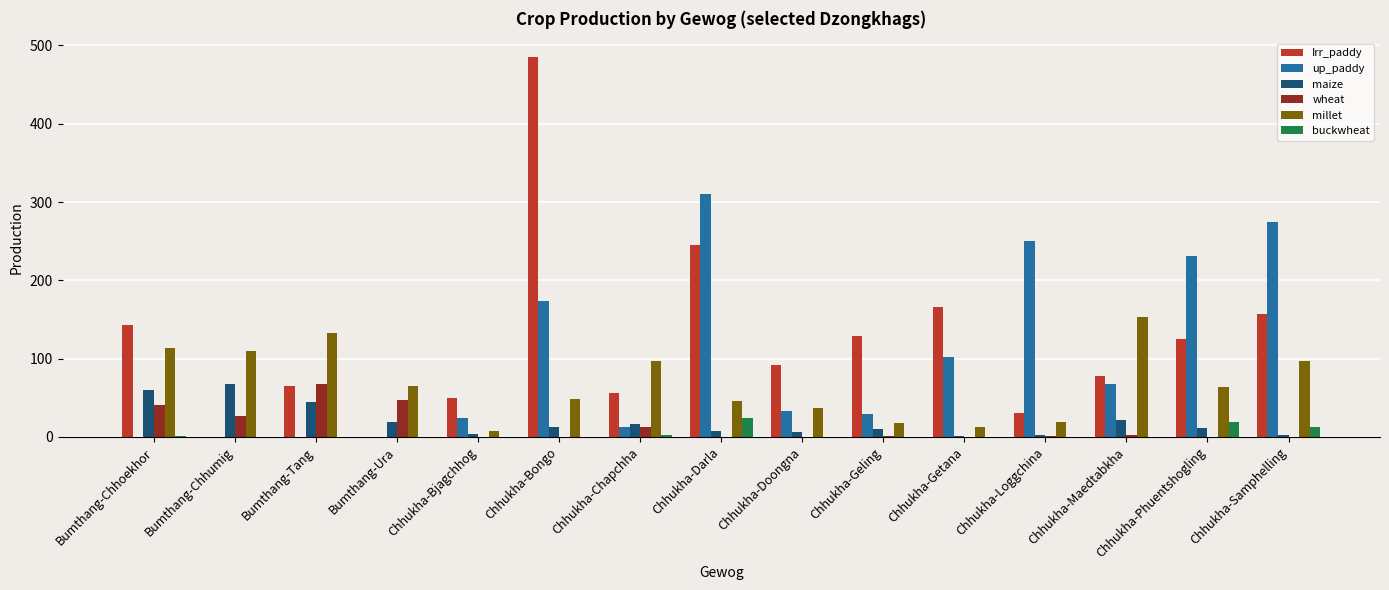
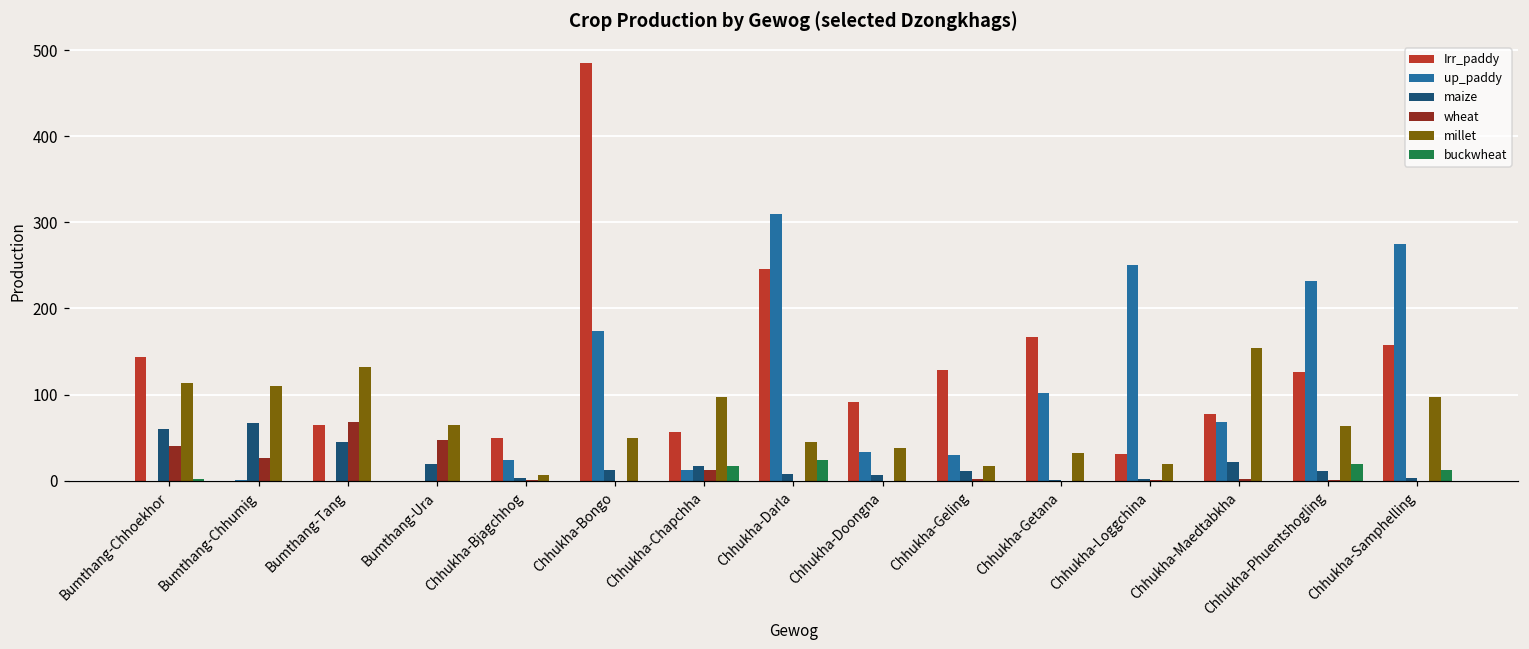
  {
    "millet": {
      "Bumthang-Chhoekhor": 110,
      "Bumthang-Chhumig": 110,
      "Bumthang-Tang": 130,
      "Bumthang-Ura": 70,
      "Chhukha-Bjagchhog": 10,
      "Chhukha-Bongo": 50,
      "Chhukha-Chapchha": 100,
      "Chhukha-Darla": 50,
      "Chhukha-Doongna": 40,
      "Chhukha-Geling": 20,
-     "Chhukha-Getana": 10,
+     "Chhukha-Getana": 30,
      "Chhukha-Loggchina": 20,
      "Chhukha-Maedtabkha": 150,
      "Chhukha-Phuentshogling": 60,
      "Chhukha-Samphelling": 100
    },
    "buckwheat": {
      "Bumthang-Chhumig": 0,
      "Bumthang-Tang": 0,
      "Bumthang-Ura": 0,
      "Chhukha-Bongo": 0,
-     "Chhukha-Chapchha": 0,
+     "Chhukha-Chapchha": 20,
      "Chhukha-Darla": 20,
      "Chhukha-Geling": 0,
      "Chhukha-Getana": 0,
      "Chhukha-Loggchina": 0,
      "Chhukha-Maedtabkha": 0,
      "Chhukha-Phuentshogling": 20,
      "Chhukha-Samphelling": 10
    }
  }
